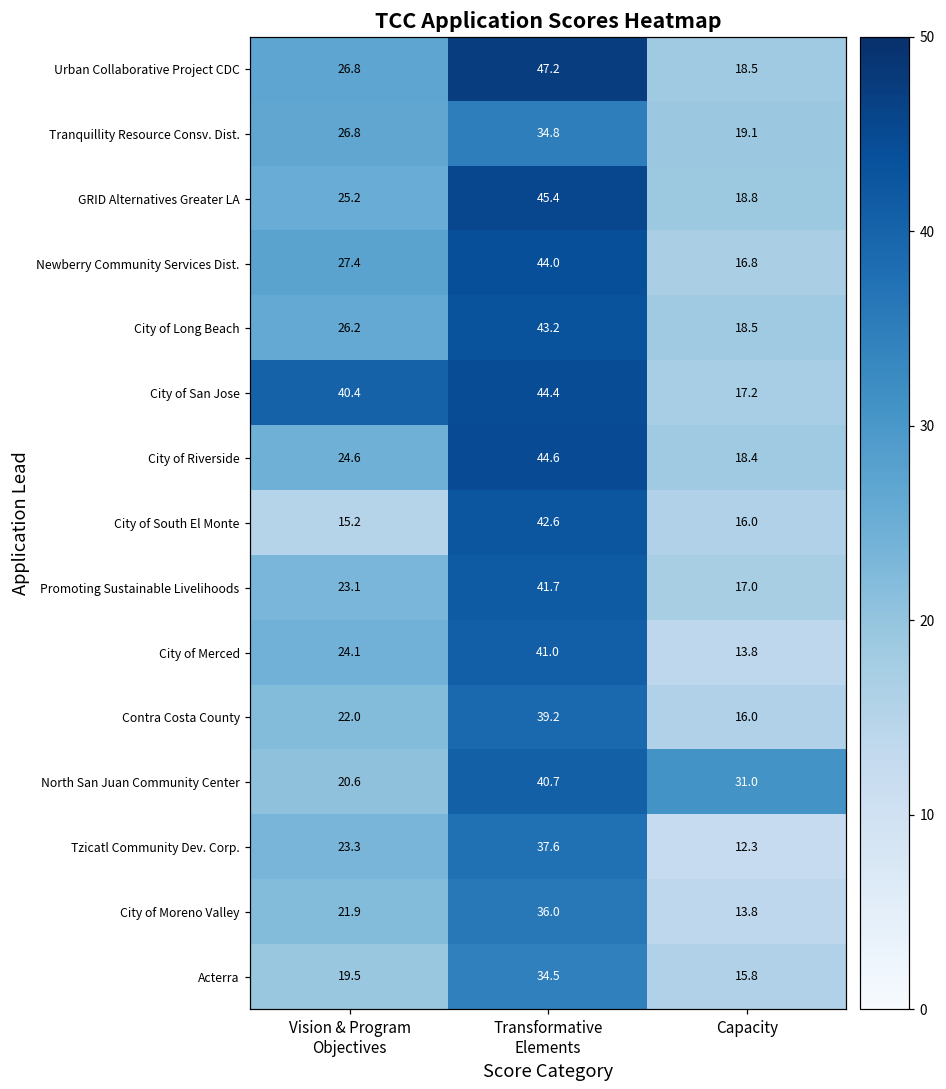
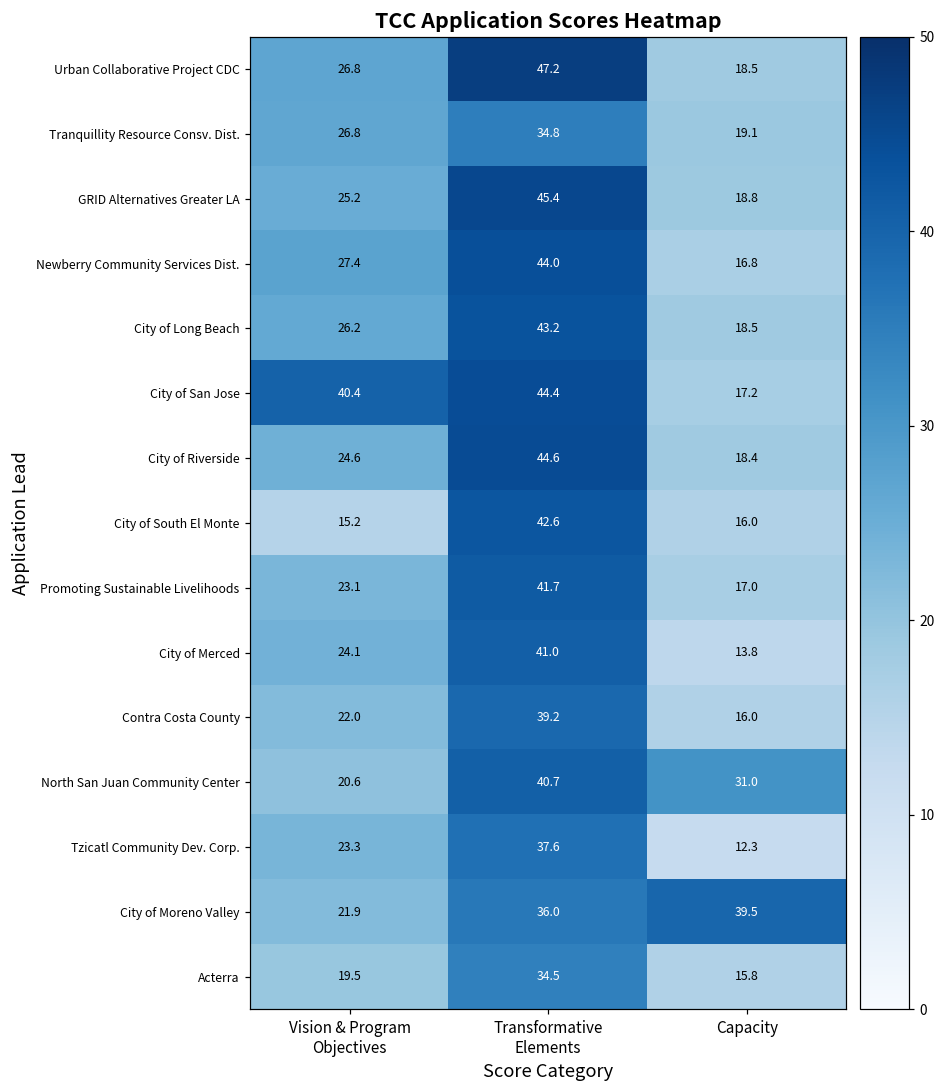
  {
    "Urban Collaborative Project CDC": {
      "Vision & Program Objectives": 26.8,
      "Transformative Elements": 47.2,
      "Capacity": 18.5
    },
    "Tranquillity Resource Consv. Dist.": {
      "Vision & Program Objectives": 26.8,
      "Transformative Elements": 34.8,
      "Capacity": 19.1
    },
    "GRID Alternatives Greater LA": {
      "Vision & Program Objectives": 25.2,
      "Transformative Elements": 45.4,
      "Capacity": 18.8
    },
    "Newberry Community Services Dist.": {
      "Vision & Program Objectives": 27.4,
      "Transformative Elements": 44.0,
      "Capacity": 16.8
    },
    "City of Long Beach": {
      "Vision & Program Objectives": 26.2,
      "Transformative Elements": 43.2,
      "Capacity": 18.5
    },
    "City of San Jose": {
      "Vision & Program Objectives": 40.4,
      "Transformative Elements": 44.4,
      "Capacity": 17.2
    },
    "City of Riverside": {
      "Vision & Program Objectives": 24.6,
      "Transformative Elements": 44.6,
      "Capacity": 18.4
    },
    "City of South El Monte": {
      "Vision & Program Objectives": 15.2,
      "Transformative Elements": 42.6,
      "Capacity": 16.0
    },
    "Promoting Sustainable Livelihoods": {
      "Vision & Program Objectives": 23.1,
      "Transformative Elements": 41.7,
      "Capacity": 17.0
    },
    "City of Merced": {
      "Vision & Program Objectives": 24.1,
      "Transformative Elements": 41.0,
      "Capacity": 13.8
    },
    "Contra Costa County": {
      "Vision & Program Objectives": 22.0,
      "Transformative Elements": 39.2,
      "Capacity": 16.0
    },
    "North San Juan Community Center": {
      "Vision & Program Objectives": 20.6,
      "Transformative Elements": 40.7,
      "Capacity": 31.0
    },
    "Tzicatl Community Dev. Corp.": {
      "Vision & Program Objectives": 23.3,
      "Transformative Elements": 37.6,
      "Capacity": 12.3
    },
    "City of Moreno Valley": {
      "Vision & Program Objectives": 21.9,
      "Transformative Elements": 36.0,
-     "Capacity": 13.8
+     "Capacity": 39.5
    },
    "Acterra": {
      "Vision & Program Objectives": 19.5,
      "Transformative Elements": 34.5,
      "Capacity": 15.8
    }
  }
